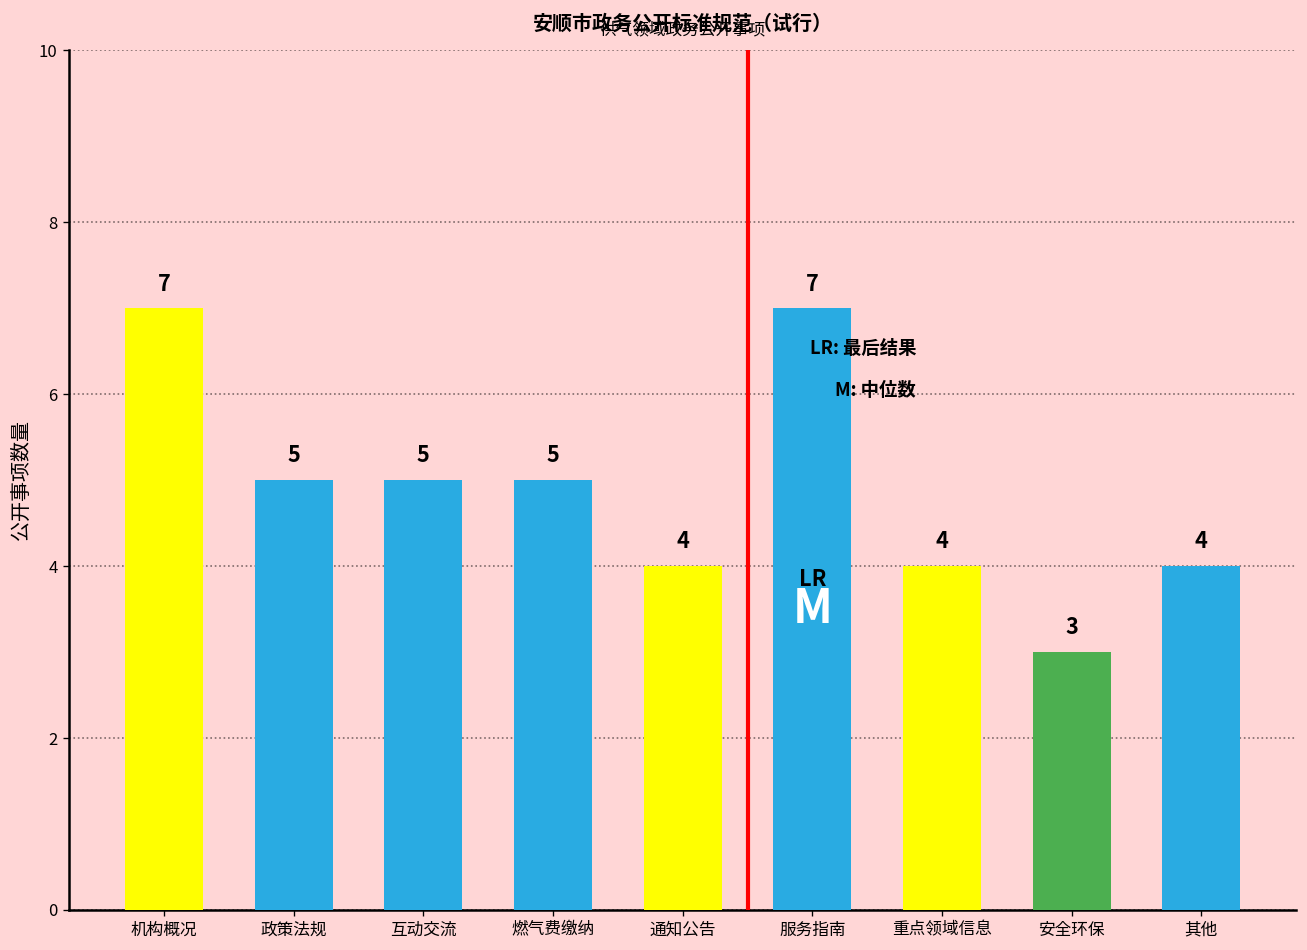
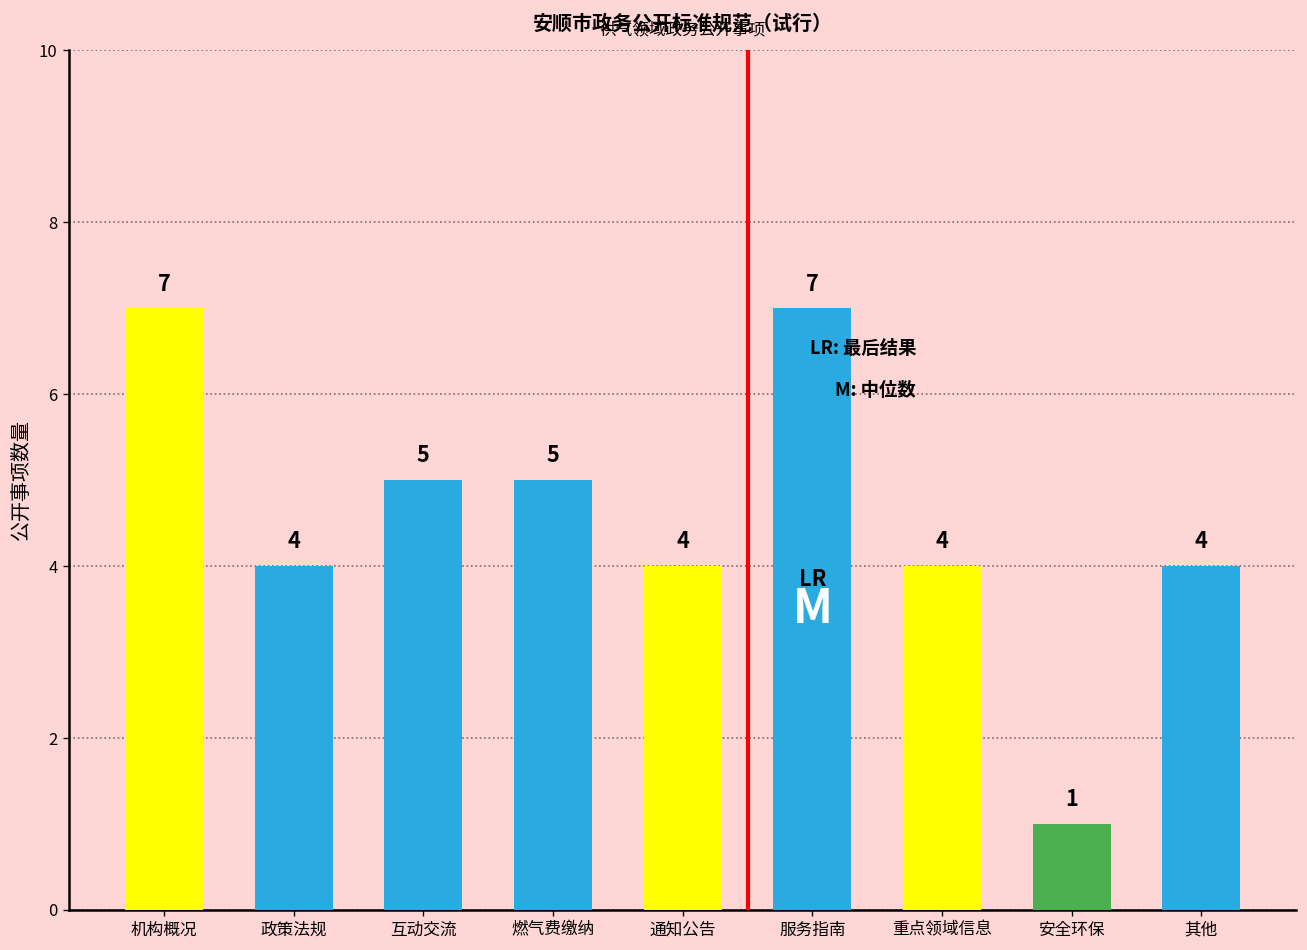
  {
    "机构概况": 7,
-   "政策法规": 5,
+   "政策法规": 4,
    "互动交流": 5,
    "燃气费缴纳": 5,
    "通知公告": 4,
    "服务指南": 7,
    "重点领域信息": 4,
-   "安全环保": 3,
+   "安全环保": 1,
    "其他": 4
  }
